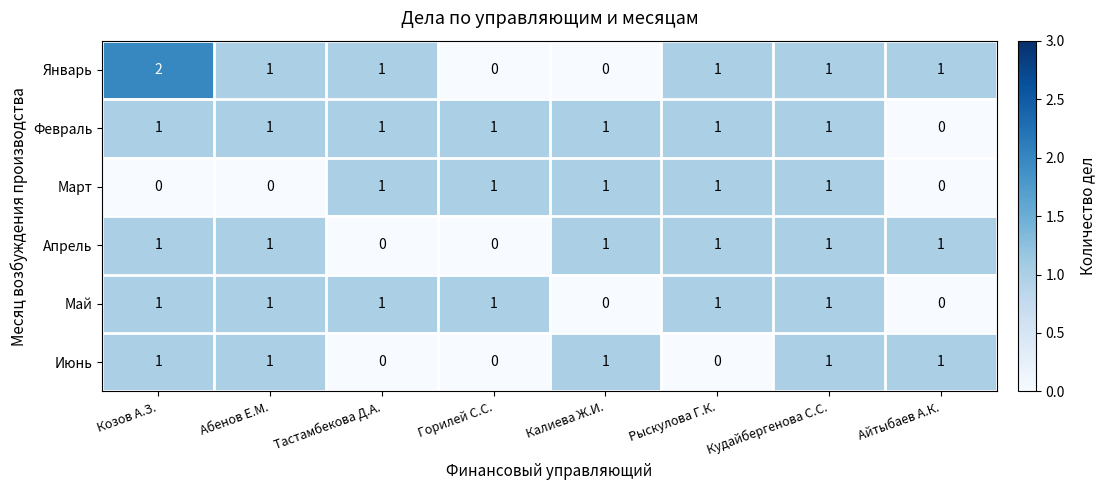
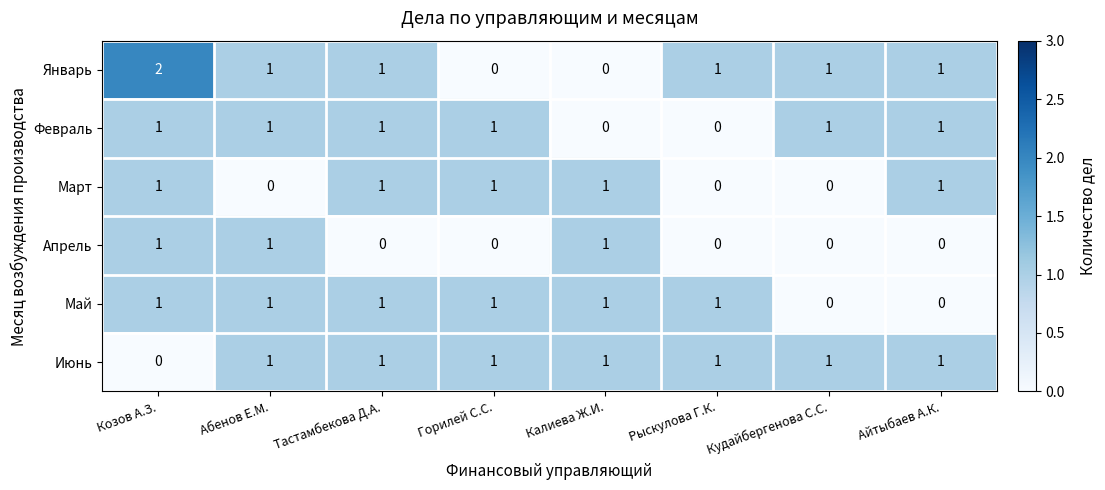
  {
    "Январь": {
      "Козов А.З.": 2,
      "Абенов Е.М.": 1,
      "Тастамбекова Д.А.": 1,
      "Горилей С.С.": 0,
      "Калиева Ж.И.": 0,
      "Рыскулова Г.К.": 1,
      "Кудайбергенова С.С.": 1,
      "Айтыбаев А.К.": 1
    },
    "Февраль": {
      "Козов А.З.": 1,
      "Абенов Е.М.": 1,
      "Тастамбекова Д.А.": 1,
      "Горилей С.С.": 1,
-     "Калиева Ж.И.": 1,
-     "Рыскулова Г.К.": 1,
+     "Калиева Ж.И.": 0,
+     "Рыскулова Г.К.": 0,
      "Кудайбергенова С.С.": 1,
-     "Айтыбаев А.К.": 0
+     "Айтыбаев А.К.": 1
    },
    "Март": {
-     "Козов А.З.": 0,
+     "Козов А.З.": 1,
      "Абенов Е.М.": 0,
      "Тастамбекова Д.А.": 1,
      "Горилей С.С.": 1,
      "Калиева Ж.И.": 1,
-     "Рыскулова Г.К.": 1,
-     "Кудайбергенова С.С.": 1,
-     "Айтыбаев А.К.": 0
+     "Рыскулова Г.К.": 0,
+     "Кудайбергенова С.С.": 0,
+     "Айтыбаев А.К.": 1
    },
    "Апрель": {
      "Козов А.З.": 1,
      "Абенов Е.М.": 1,
      "Тастамбекова Д.А.": 0,
      "Горилей С.С.": 0,
      "Калиева Ж.И.": 1,
-     "Рыскулова Г.К.": 1,
-     "Кудайбергенова С.С.": 1,
-     "Айтыбаев А.К.": 1
+     "Рыскулова Г.К.": 0,
+     "Кудайбергенова С.С.": 0,
+     "Айтыбаев А.К.": 0
    },
    "Май": {
      "Козов А.З.": 1,
      "Абенов Е.М.": 1,
      "Тастамбекова Д.А.": 1,
      "Горилей С.С.": 1,
-     "Калиева Ж.И.": 0,
+     "Калиева Ж.И.": 1,
      "Рыскулова Г.К.": 1,
-     "Кудайбергенова С.С.": 1,
+     "Кудайбергенова С.С.": 0,
      "Айтыбаев А.К.": 0
    },
    "Июнь": {
-     "Козов А.З.": 1,
+     "Козов А.З.": 0,
      "Абенов Е.М.": 1,
-     "Тастамбекова Д.А.": 0,
-     "Горилей С.С.": 0,
+     "Тастамбекова Д.А.": 1,
+     "Горилей С.С.": 1,
      "Калиева Ж.И.": 1,
-     "Рыскулова Г.К.": 0,
+     "Рыскулова Г.К.": 1,
      "Кудайбергенова С.С.": 1,
      "Айтыбаев А.К.": 1
    }
  }
